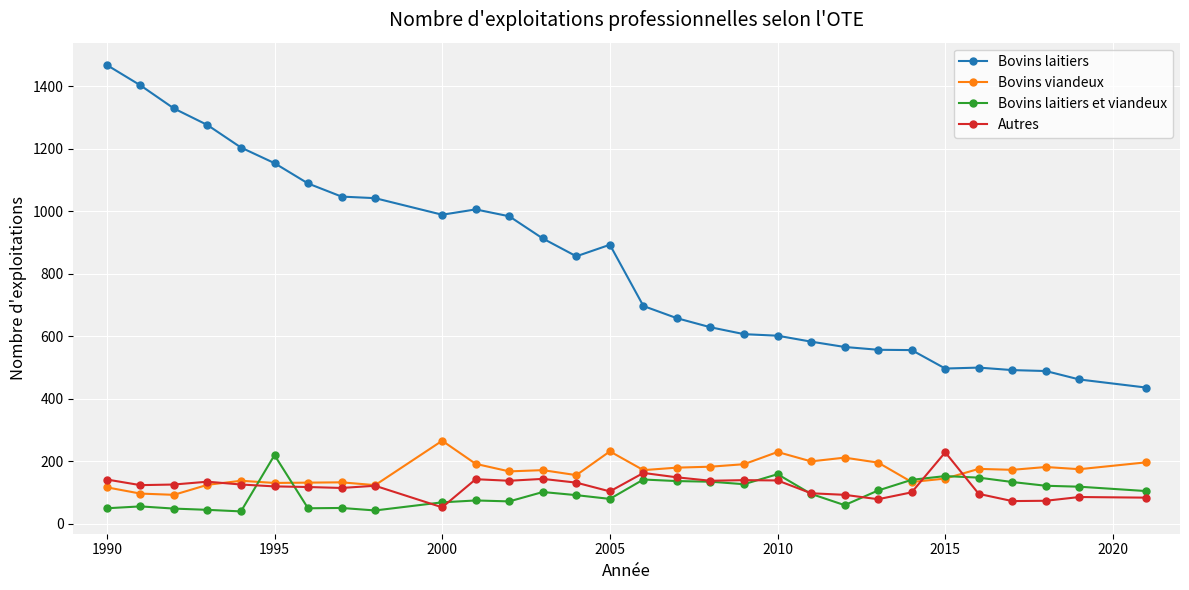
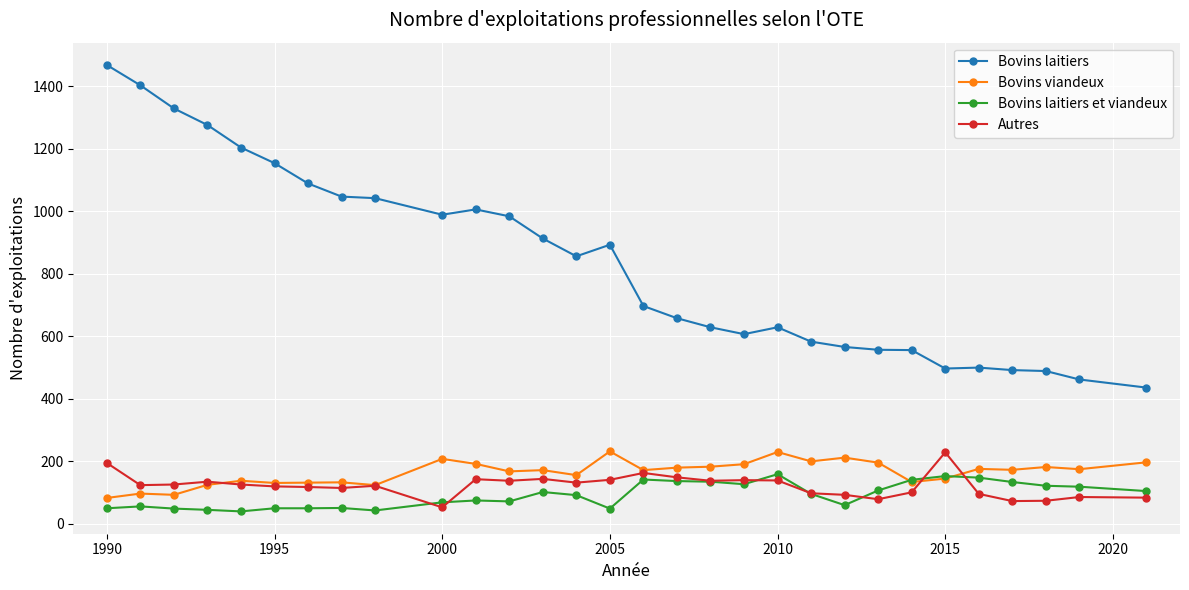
  {
    "Bovins laitiers": {
      "1990": 1470,
      "1995": 1150,
      "2000": 990,
      "2005": 890,
-     "2010": 600,
+     "2010": 630,
      "2015": 500
    },
    "Bovins viandeux": {
-     "1990": 120,
+     "1990": 80,
      "1995": 130,
-     "2000": 270,
+     "2000": 210,
      "2005": 230,
      "2010": 230
    },
    "Bovins laitiers et viandeux": {
      "1990": 50,
-     "1995": 220,
+     "1995": 50,
      "2000": 70,
-     "2005": 80,
+     "2005": 50,
      "2010": 160
    },
    "Autres": {
-     "1990": 140,
+     "1990": 200,
      "1995": 120,
      "2000": 50,
-     "2005": 100,
+     "2005": 140,
      "2010": 140,
      "2015": 230
    }
  }
